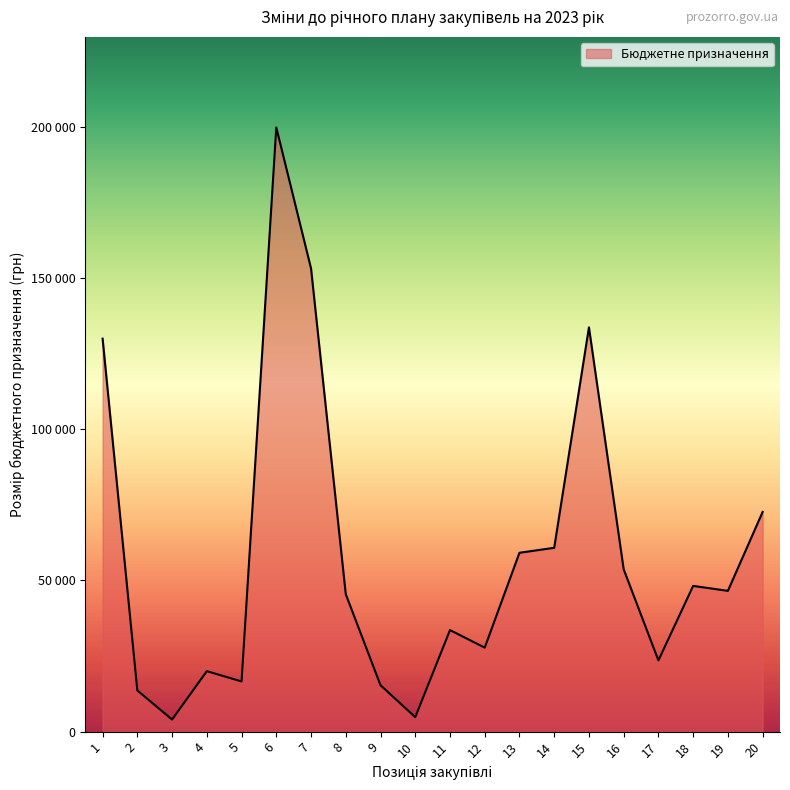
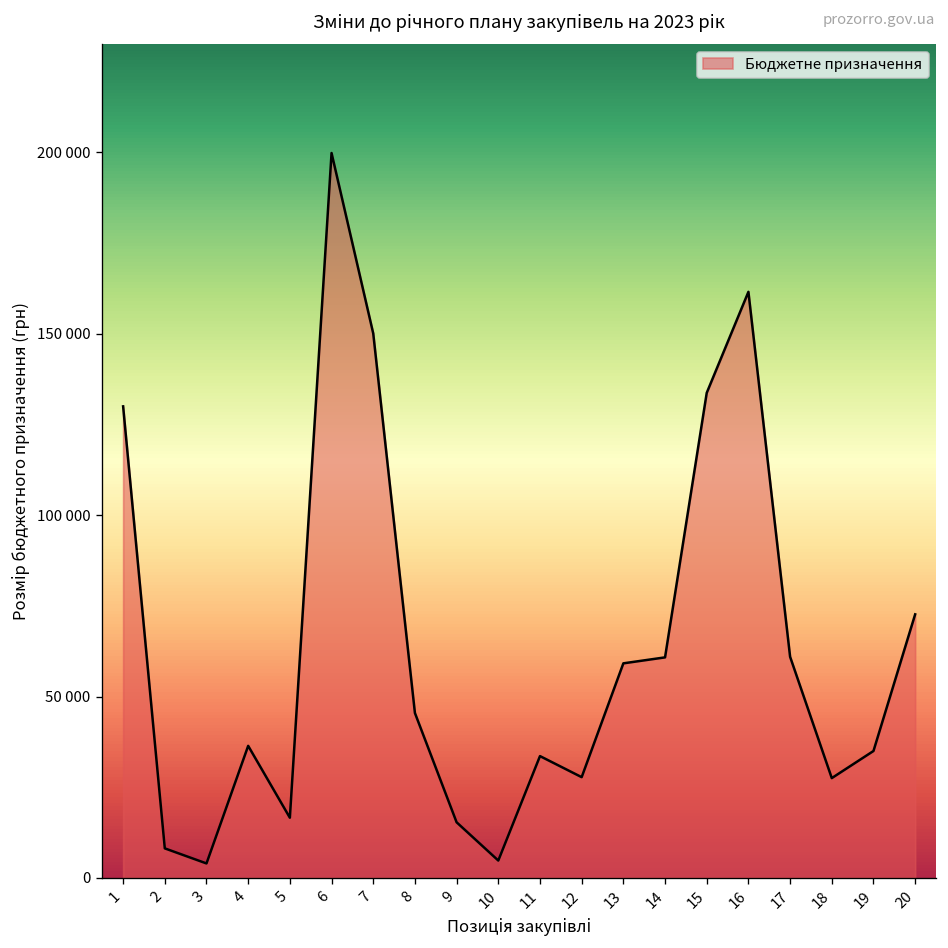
  {
    "1": 130000,
-   "2": 14000,
+   "2": 8000,
    "3": 4000,
-   "4": 20000,
+   "4": 36000,
    "5": 17000,
    "6": 200000,
-   "7": 153000,
+   "7": 150000,
    "8": 45000,
    "9": 15000,
    "10": 5000,
    "11": 34000,
    "12": 28000,
    "13": 59000,
    "14": 61000,
    "15": 134000,
-   "16": 54000,
-   "17": 24000,
-   "18": 48000,
-   "19": 47000,
+   "16": 162000,
+   "17": 61000,
+   "18": 28000,
+   "19": 35000,
    "20": 73000
  }
